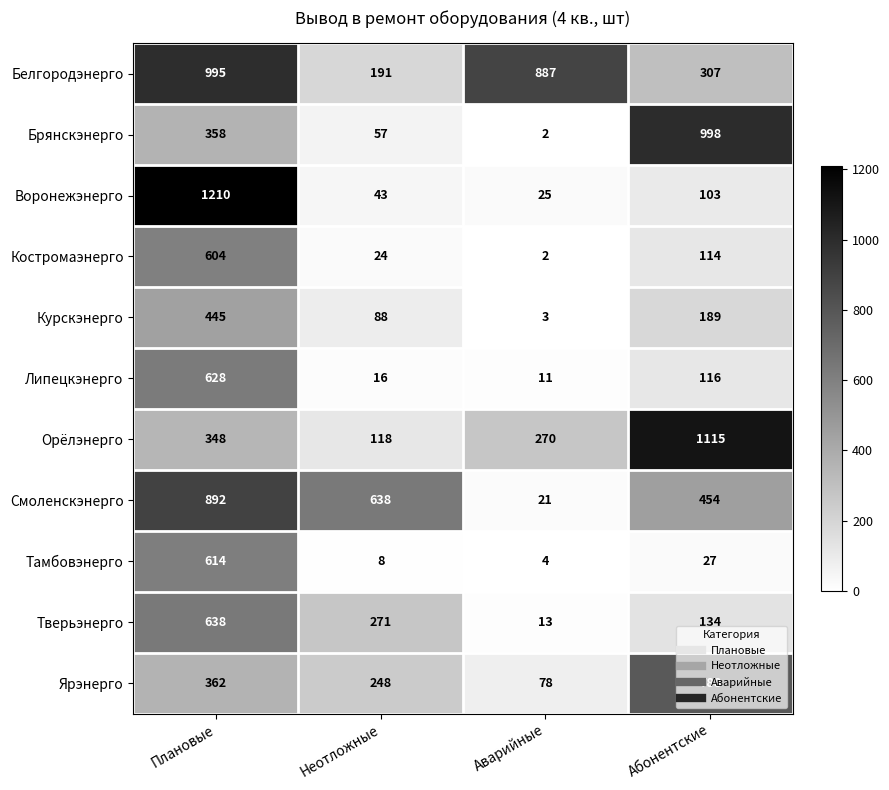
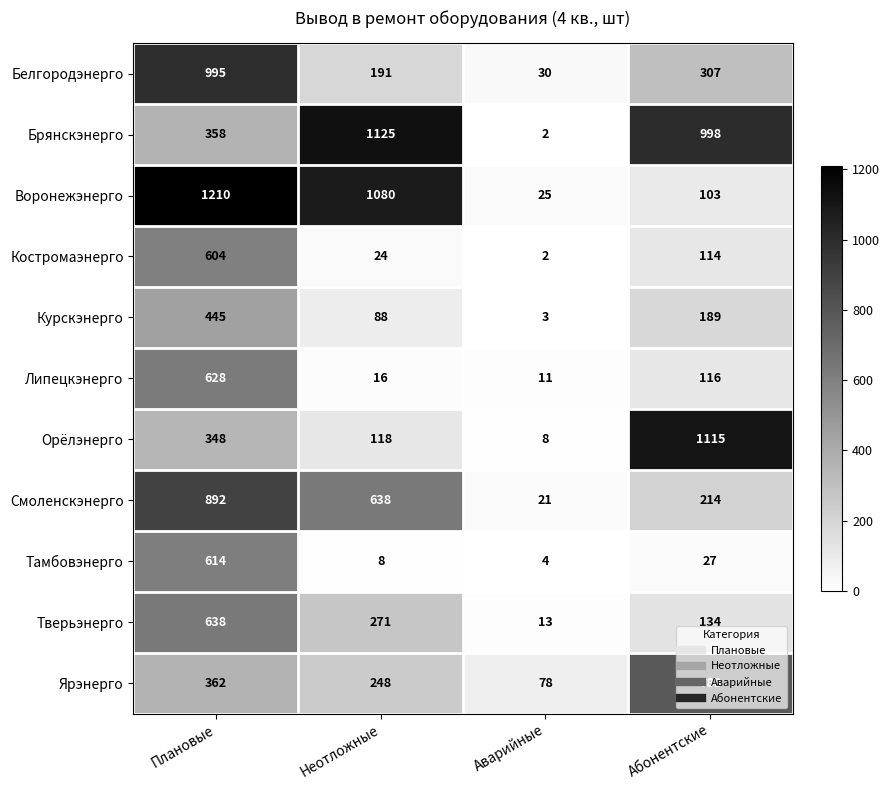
  {
    "Белгородэнерго": {
      "Плановые": 995,
      "Неотложные": 191,
-     "Аварийные": 887,
+     "Аварийные": 30,
      "Абонентские": 307
    },
    "Брянскэнерго": {
      "Плановые": 358,
-     "Неотложные": 57,
+     "Неотложные": 1125,
      "Аварийные": 2,
      "Абонентские": 998
    },
    "Воронежэнерго": {
      "Плановые": 1210,
-     "Неотложные": 43,
+     "Неотложные": 1080,
      "Аварийные": 25,
      "Абонентские": 103
    },
    "Костромаэнерго": {
      "Плановые": 604,
      "Неотложные": 24,
      "Аварийные": 2,
      "Абонентские": 114
    },
    "Курскэнерго": {
      "Плановые": 445,
      "Неотложные": 88,
      "Аварийные": 3,
      "Абонентские": 189
    },
    "Липецкэнерго": {
      "Плановые": 628,
      "Неотложные": 16,
      "Аварийные": 11,
      "Абонентские": 116
    },
    "Орёлэнерго": {
      "Плановые": 348,
      "Неотложные": 118,
-     "Аварийные": 270,
+     "Аварийные": 8,
      "Абонентские": 1115
    },
    "Смоленскэнерго": {
      "Плановые": 892,
      "Неотложные": 638,
      "Аварийные": 21,
-     "Абонентские": 454
+     "Абонентские": 214
    },
    "Тамбовэнерго": {
      "Плановые": 614,
      "Неотложные": 8,
      "Аварийные": 4,
      "Абонентские": 27
    },
    "Тверьэнерго": {
      "Плановые": 638,
      "Неотложные": 271,
      "Аварийные": 13
    },
    "Ярэнерго": {
      "Плановые": 362,
      "Неотложные": 248,
      "Аварийные": 78
    }
  }
